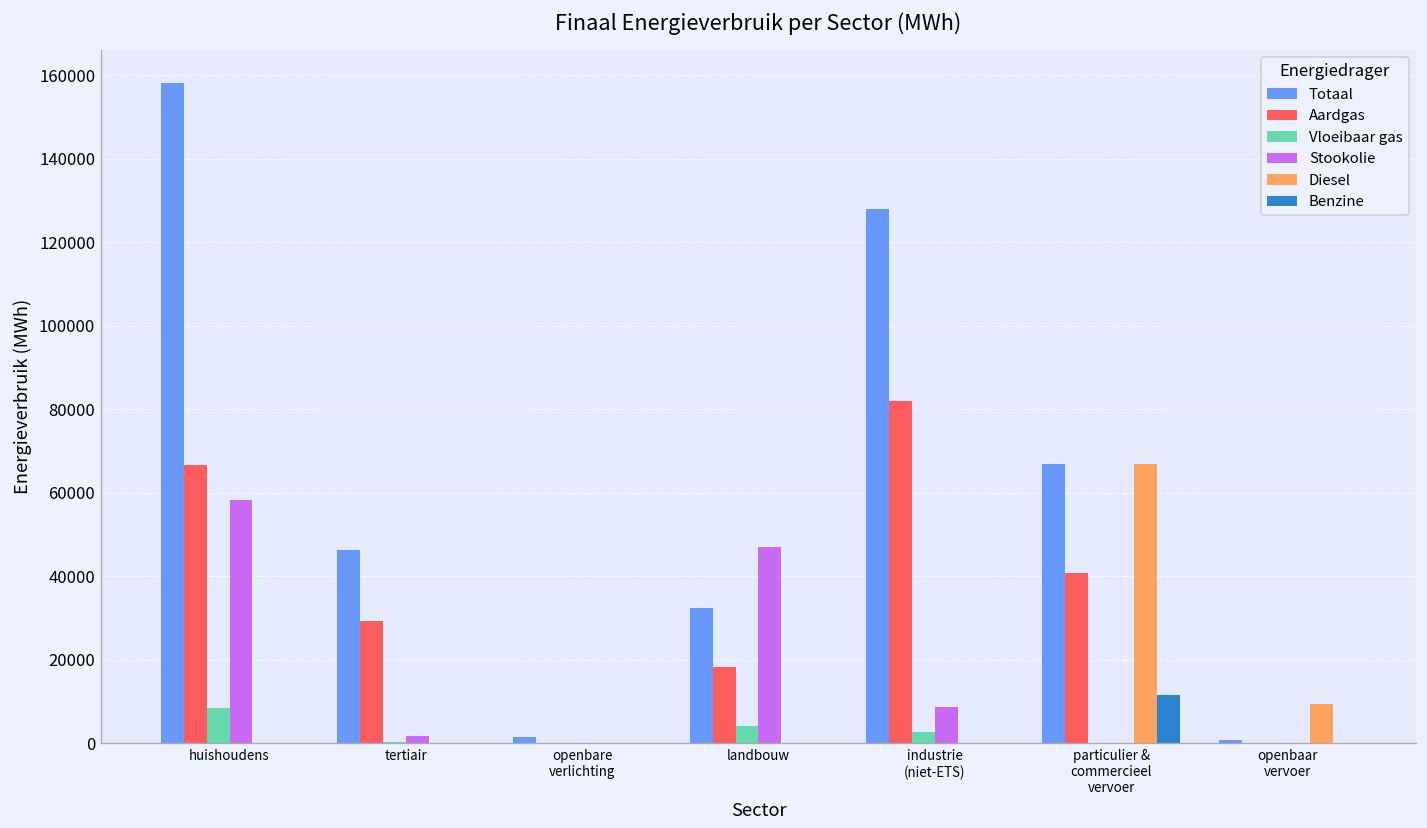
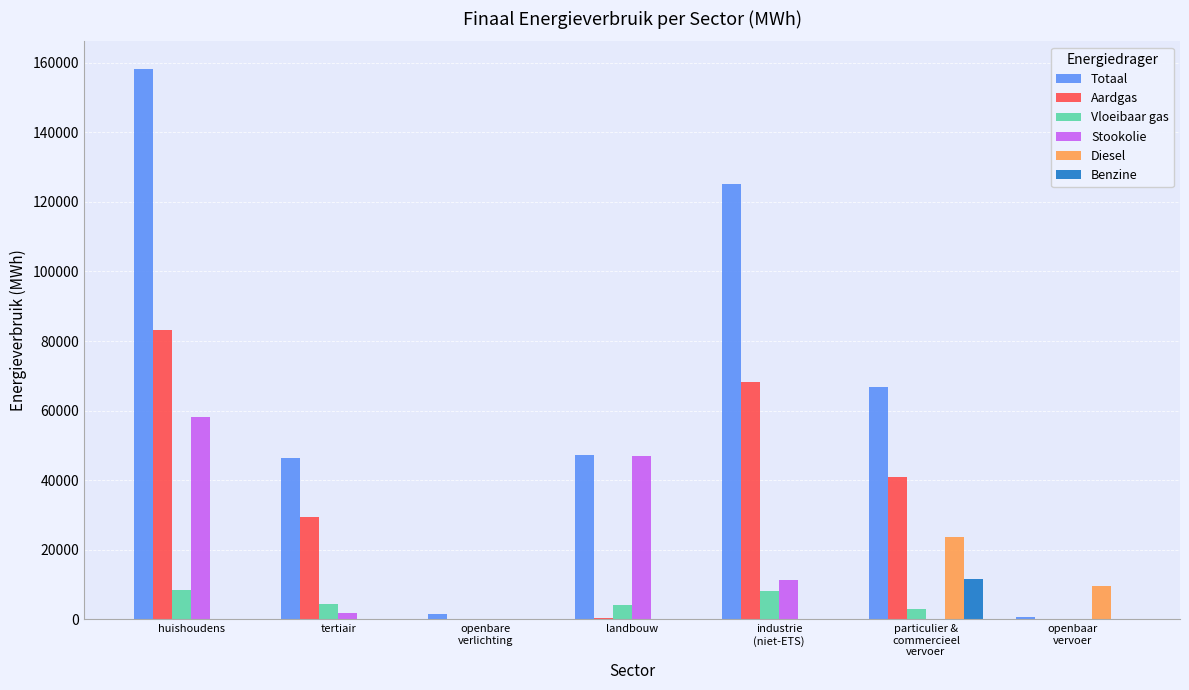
  {
    "Totaal": {
      "huishoudens": 158000,
      "tertiair": 46000,
      "openbare verlichting": 1000,
-     "landbouw": 32000,
-     "industrie (niet-ETS)": 128000,
+     "landbouw": 47000,
+     "industrie (niet-ETS)": 125000,
      "particulier & commercieel vervoer": 67000
    },
    "Aardgas": {
-     "huishoudens": 67000,
+     "huishoudens": 83000,
      "tertiair": 29000,
      "openbare verlichting": 0,
-     "landbouw": 18000,
-     "industrie (niet-ETS)": 82000,
+     "landbouw": 0,
+     "industrie (niet-ETS)": 68000,
      "particulier & commercieel vervoer": 41000,
      "openbaar vervoer": 0
    },
    "Vloeibaar gas": {
      "huishoudens": 8000,
-     "tertiair": 0,
+     "tertiair": 4000,
      "openbare verlichting": 0,
      "landbouw": 4000,
-     "industrie (niet-ETS)": 3000,
-     "particulier & commercieel vervoer": 0,
+     "industrie (niet-ETS)": 8000,
+     "particulier & commercieel vervoer": 3000,
      "openbaar vervoer": 0
    },
    "Stookolie": {
      "huishoudens": 58000,
      "tertiair": 2000,
      "openbare verlichting": 0,
      "landbouw": 47000,
-     "industrie (niet-ETS)": 9000,
+     "industrie (niet-ETS)": 11000,
      "particulier & commercieel vervoer": 0,
      "openbaar vervoer": 0
    },
    "Diesel": {
      "huishoudens": 0,
      "tertiair": 0,
      "openbare verlichting": 0,
      "landbouw": 0,
      "industrie (niet-ETS)": 0,
-     "particulier & commercieel vervoer": 67000,
+     "particulier & commercieel vervoer": 24000,
      "openbaar vervoer": 9000
    },
    "Benzine": {
      "huishoudens": 0,
      "tertiair": 0,
      "openbare verlichting": 0,
      "landbouw": 0,
      "industrie (niet-ETS)": 0,
      "particulier & commercieel vervoer": 12000,
      "openbaar vervoer": 0
    }
  }
